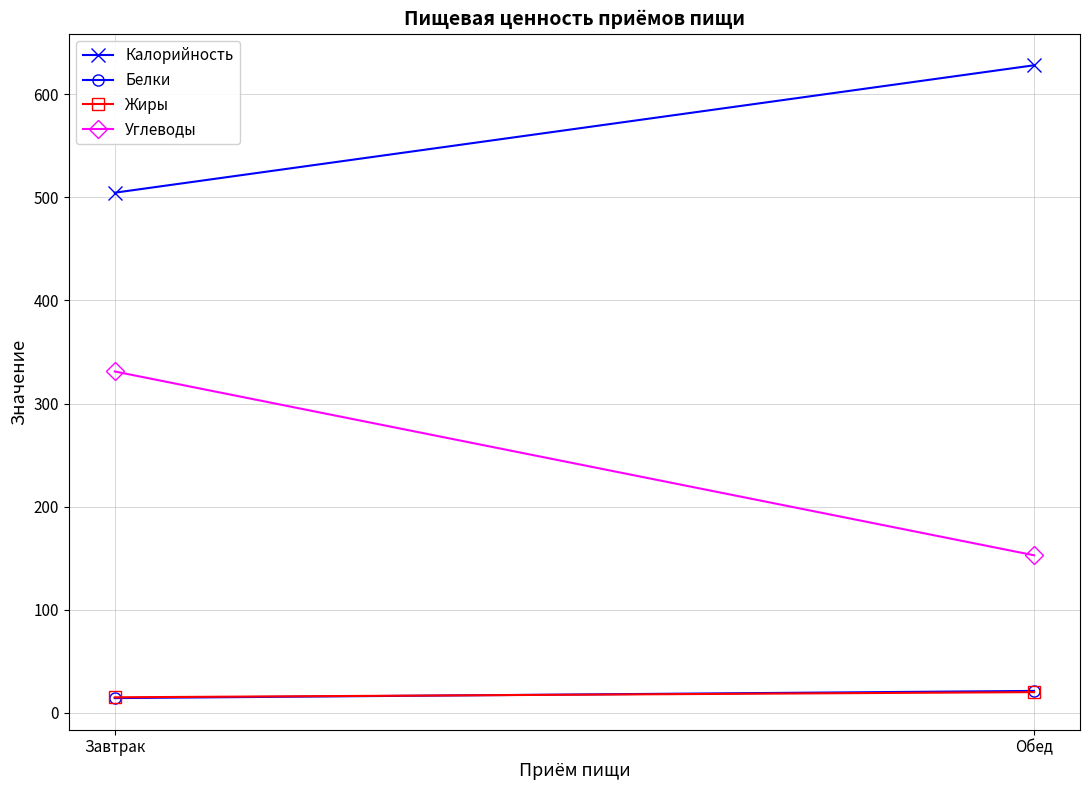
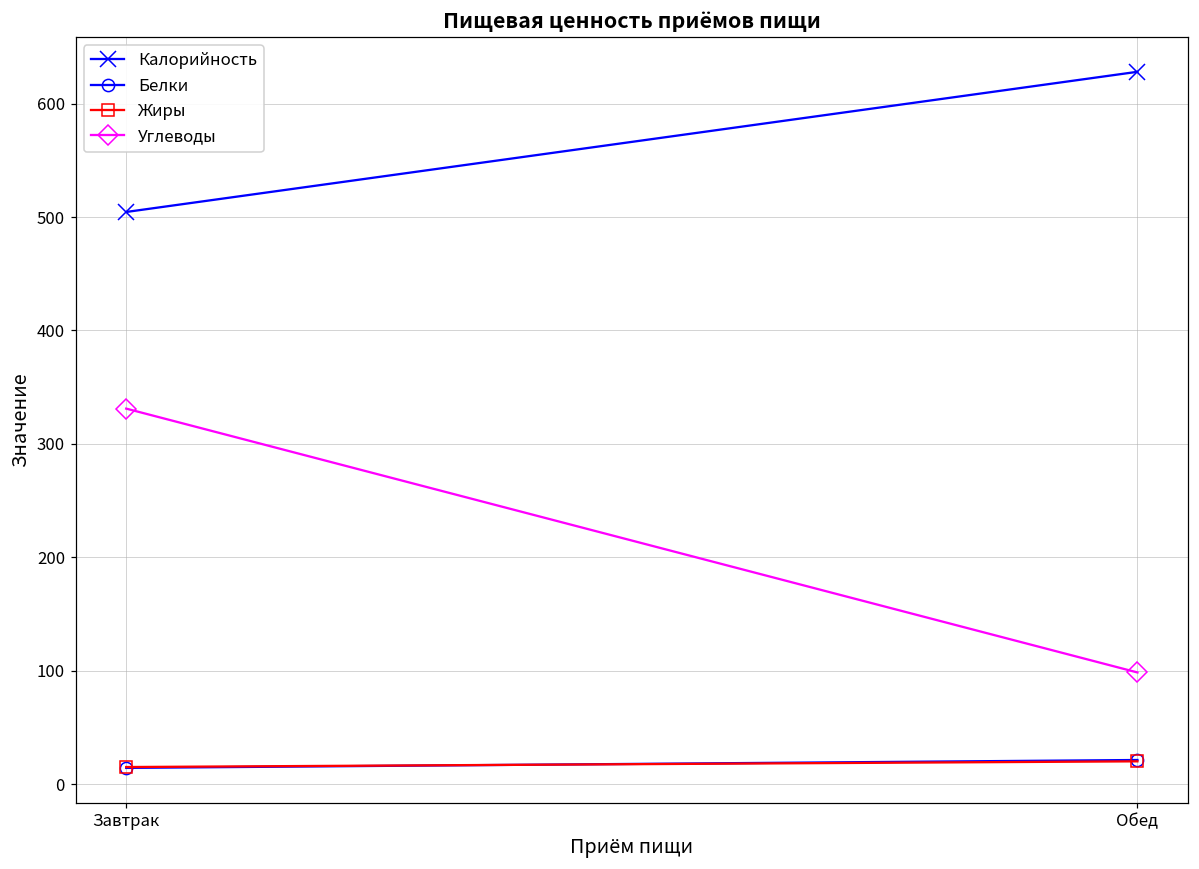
  {
    "Углеводы": {
      "Завтрак": 331,
-     "Обед": 153
+     "Обед": 98
    }
  }
